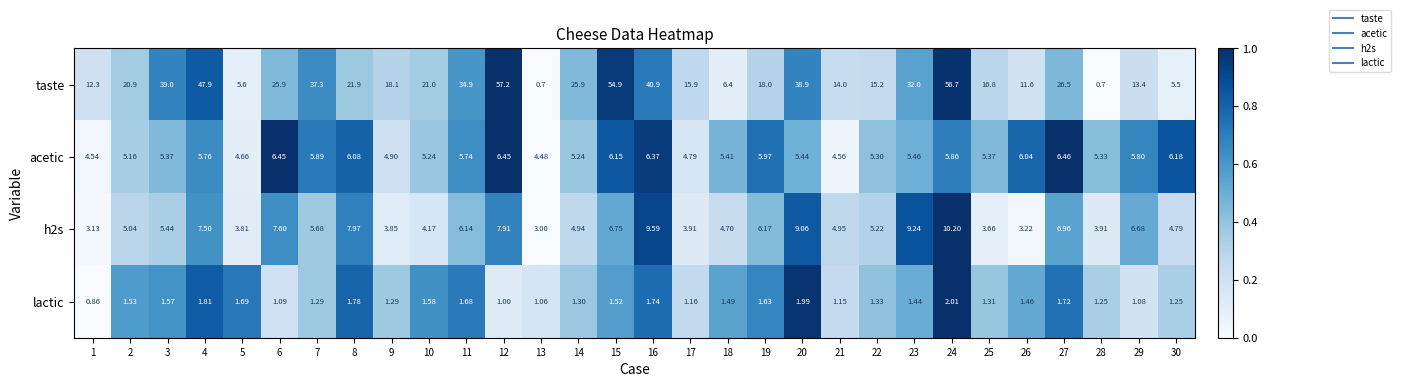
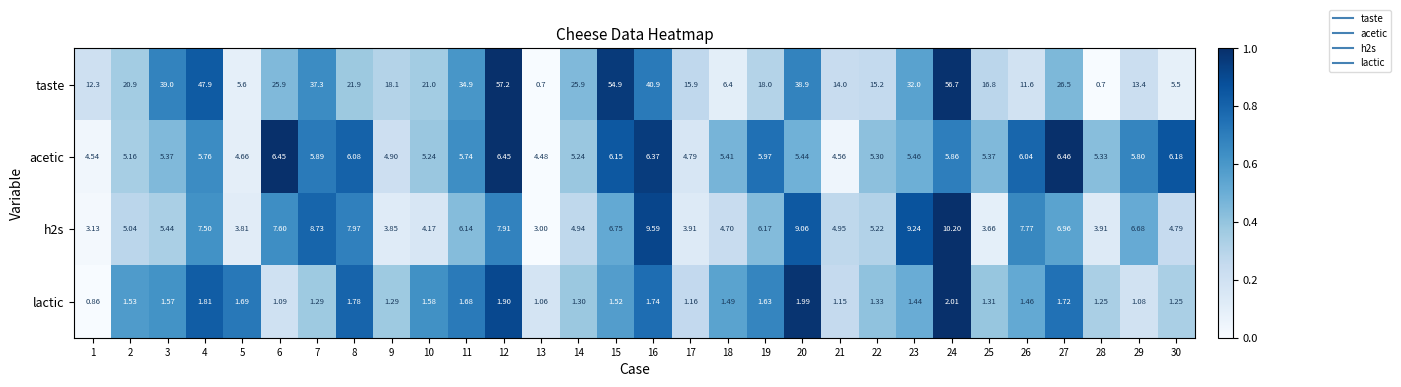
  {
    "taste": {
      "1": 12.3,
      "2": 20.9,
      "3": 39.0,
      "4": 47.9,
      "5": 5.6,
      "6": 25.9,
      "7": 37.3,
      "8": 21.9,
      "9": 18.1,
      "10": 21.0,
      "11": 34.9,
      "12": 57.2,
      "13": 0.7,
      "14": 25.9,
      "15": 54.9,
      "16": 40.9,
      "17": 15.9,
      "18": 6.4,
      "19": 18.0,
      "20": 38.9,
      "21": 14.0,
      "22": 15.2,
      "23": 32.0,
      "24": 56.7,
      "25": 16.8,
      "26": 11.6,
      "27": 26.5,
      "28": 0.7,
      "29": 13.4,
      "30": 5.5
    },
    "acetic": {
      "1": 4.54,
      "2": 5.16,
      "3": 5.37,
      "4": 5.76,
      "5": 4.66,
      "6": 6.45,
      "7": 5.89,
      "8": 6.08,
      "9": 4.90,
      "10": 5.24,
      "11": 5.74,
      "12": 6.45,
      "13": 4.48,
      "14": 5.24,
      "15": 6.15,
      "16": 6.37,
      "17": 4.79,
      "18": 5.41,
      "19": 5.97,
      "20": 5.44,
      "21": 4.56,
      "22": 5.30,
      "23": 5.46,
      "24": 5.86,
      "25": 5.37,
      "26": 6.04,
      "27": 6.46,
      "28": 5.33,
      "29": 5.80,
      "30": 6.18
    },
    "h2s": {
      "1": 3.13,
      "2": 5.04,
      "3": 5.44,
      "4": 7.50,
      "5": 3.81,
      "6": 7.60,
-     "7": 5.68,
+     "7": 8.73,
      "8": 7.97,
      "9": 3.85,
      "10": 4.17,
      "11": 6.14,
      "12": 7.91,
      "13": 3.00,
      "14": 4.94,
      "15": 6.75,
      "16": 9.59,
      "17": 3.91,
      "18": 4.70,
      "19": 6.17,
      "20": 9.06,
      "21": 4.95,
      "22": 5.22,
      "23": 9.24,
      "24": 10.20,
      "25": 3.66,
-     "26": 3.22,
+     "26": 7.77,
      "27": 6.96,
      "28": 3.91,
      "29": 6.68,
      "30": 4.79
    },
    "lactic": {
      "1": 0.86,
      "2": 1.53,
      "3": 1.57,
      "4": 1.81,
      "5": 1.69,
      "6": 1.09,
      "7": 1.29,
      "8": 1.78,
      "9": 1.29,
      "10": 1.58,
      "11": 1.68,
-     "12": 1.00,
+     "12": 1.90,
      "13": 1.06,
      "14": 1.30,
      "15": 1.52,
      "16": 1.74,
      "17": 1.16,
      "18": 1.49,
      "19": 1.63,
      "20": 1.99,
      "21": 1.15,
      "22": 1.33,
      "23": 1.44,
      "24": 2.01,
      "25": 1.31,
      "26": 1.46,
      "27": 1.72,
      "28": 1.25,
      "29": 1.08,
      "30": 1.25
    }
  }
